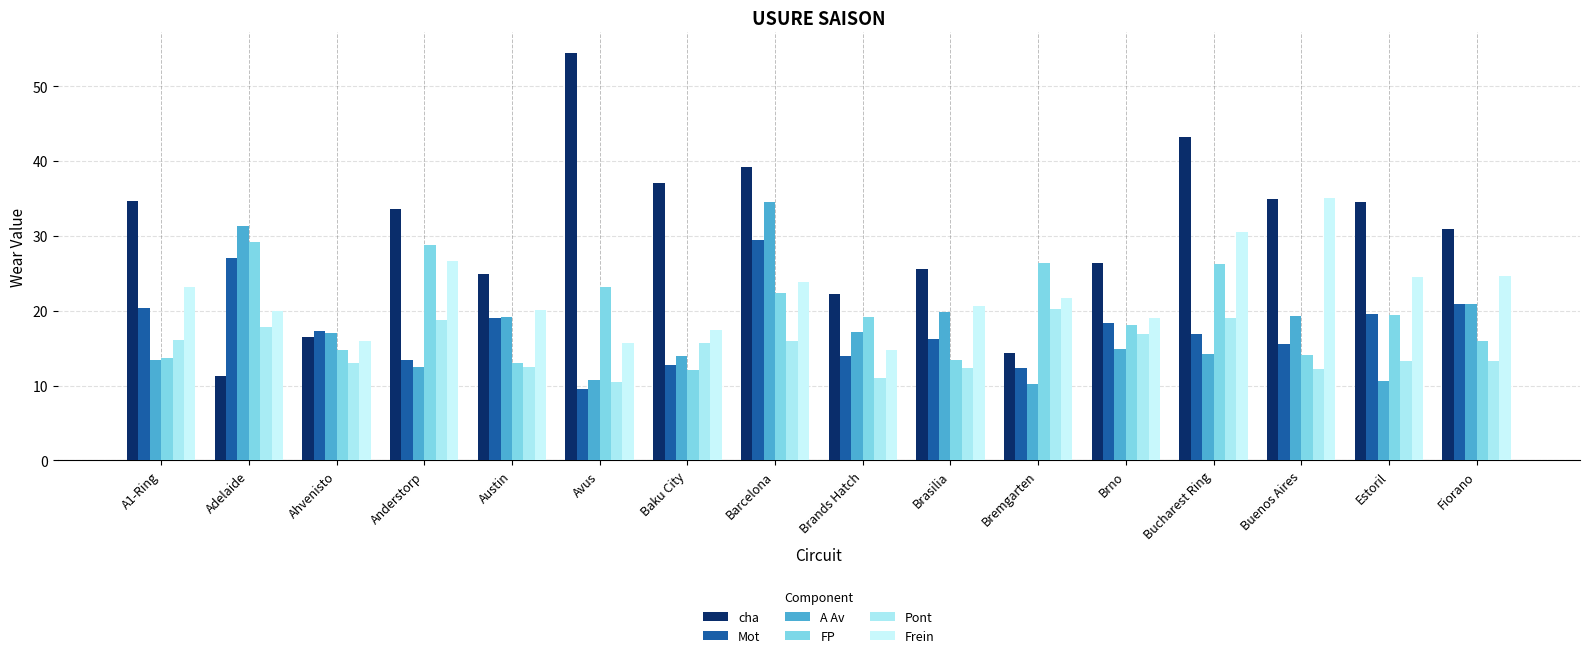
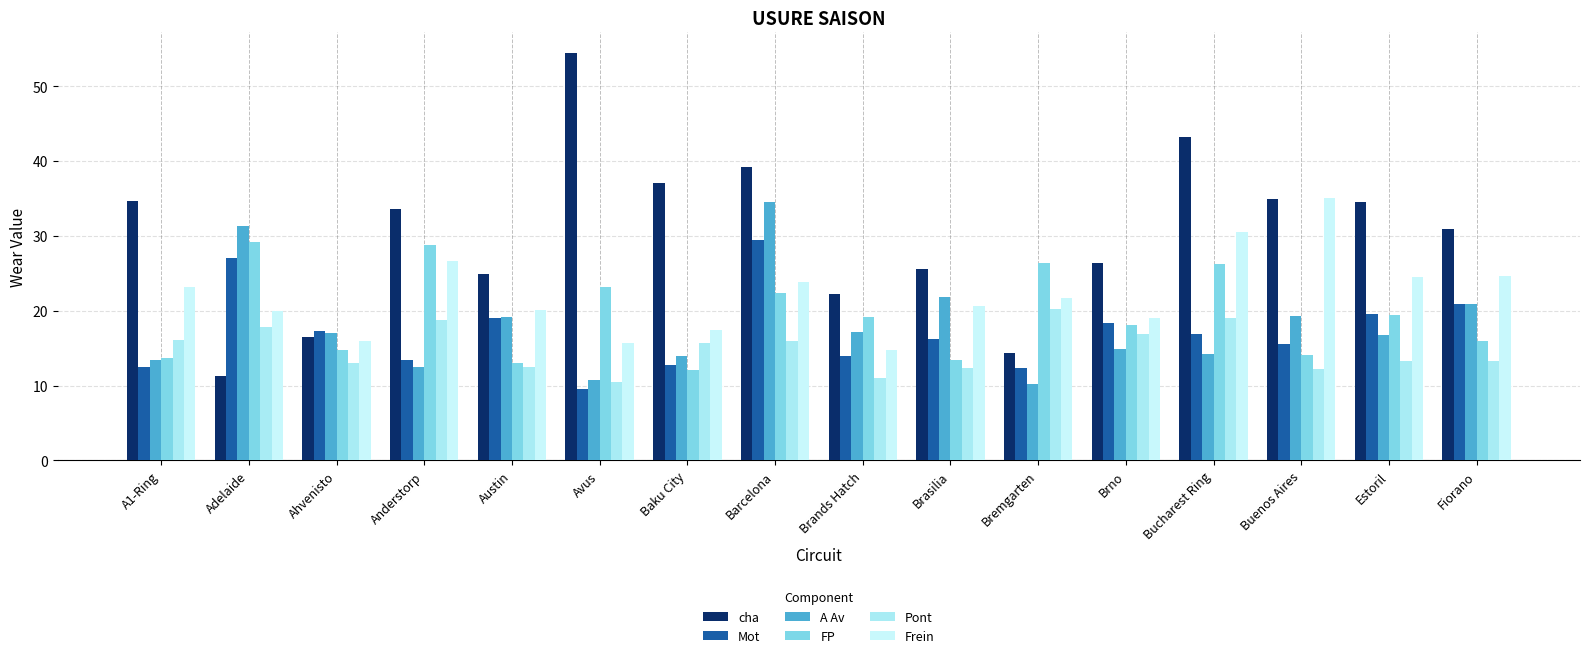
  {
    "cha": {
      "A1-Ring": 35,
      "Adelaide": 11,
      "Ahvenisto": 17,
      "Anderstorp": 34,
      "Austin": 25,
      "Avus": 54,
      "Baku City": 37,
      "Barcelona": 39,
      "Brands Hatch": 22,
      "Brasilia": 26,
      "Bremgarten": 14,
      "Brno": 26,
      "Bucharest Ring": 43,
      "Buenos Aires": 35,
      "Estoril": 34,
      "Fiorano": 31
    },
    "Mot": {
-     "A1-Ring": 20,
+     "A1-Ring": 13,
      "Adelaide": 27,
      "Ahvenisto": 17,
      "Anderstorp": 13,
      "Austin": 19,
      "Avus": 10,
      "Baku City": 13,
      "Barcelona": 29,
      "Brands Hatch": 14,
      "Brasilia": 16,
      "Bremgarten": 12,
      "Brno": 18,
      "Bucharest Ring": 17,
      "Buenos Aires": 16,
      "Estoril": 20,
      "Fiorano": 21
    },
    "A Av": {
      "A1-Ring": 13,
      "Adelaide": 31,
      "Ahvenisto": 17,
      "Anderstorp": 13,
      "Austin": 19,
      "Avus": 11,
      "Baku City": 14,
      "Barcelona": 35,
      "Brands Hatch": 17,
-     "Brasilia": 20,
+     "Brasilia": 22,
      "Bremgarten": 10,
      "Brno": 15,
      "Bucharest Ring": 14,
      "Buenos Aires": 19,
-     "Estoril": 11,
+     "Estoril": 17,
      "Fiorano": 21
    }
  }
